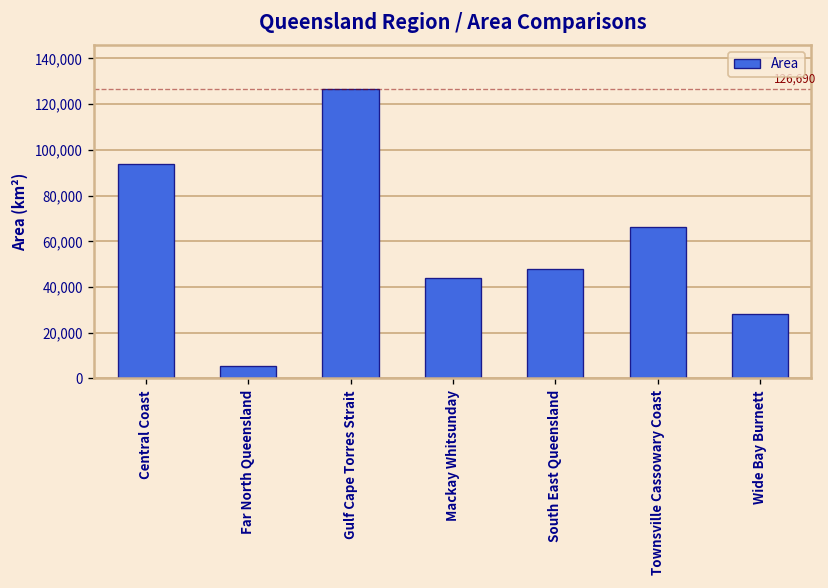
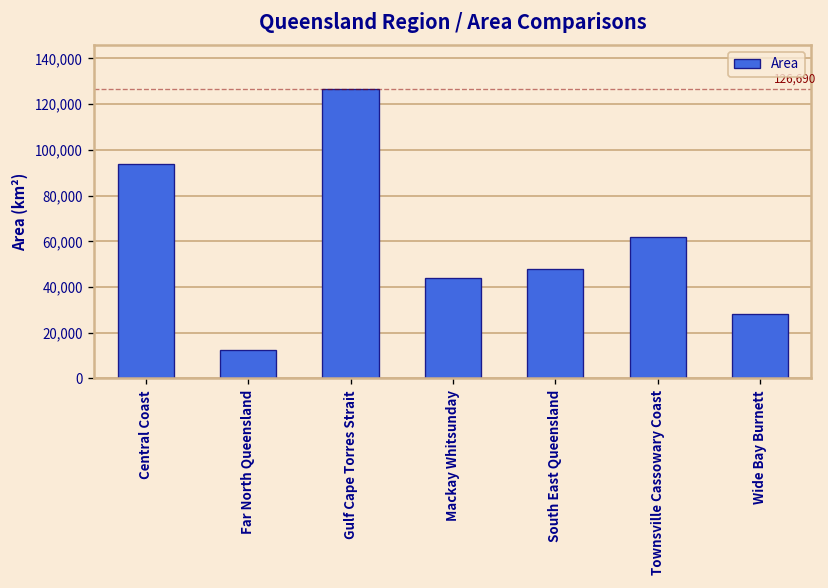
  {
    "Central Coast": "94,000",
-   "Far North Queensland": "5,000",
+   "Far North Queensland": "13,000",
    "Gulf Cape Torres Strait": "127,000",
    "Mackay Whitsunday": "44,000",
    "South East Queensland": "48,000",
-   "Townsville Cassowary Coast": "66,000",
+   "Townsville Cassowary Coast": "62,000",
    "Wide Bay Burnett": "28,000"
  }
